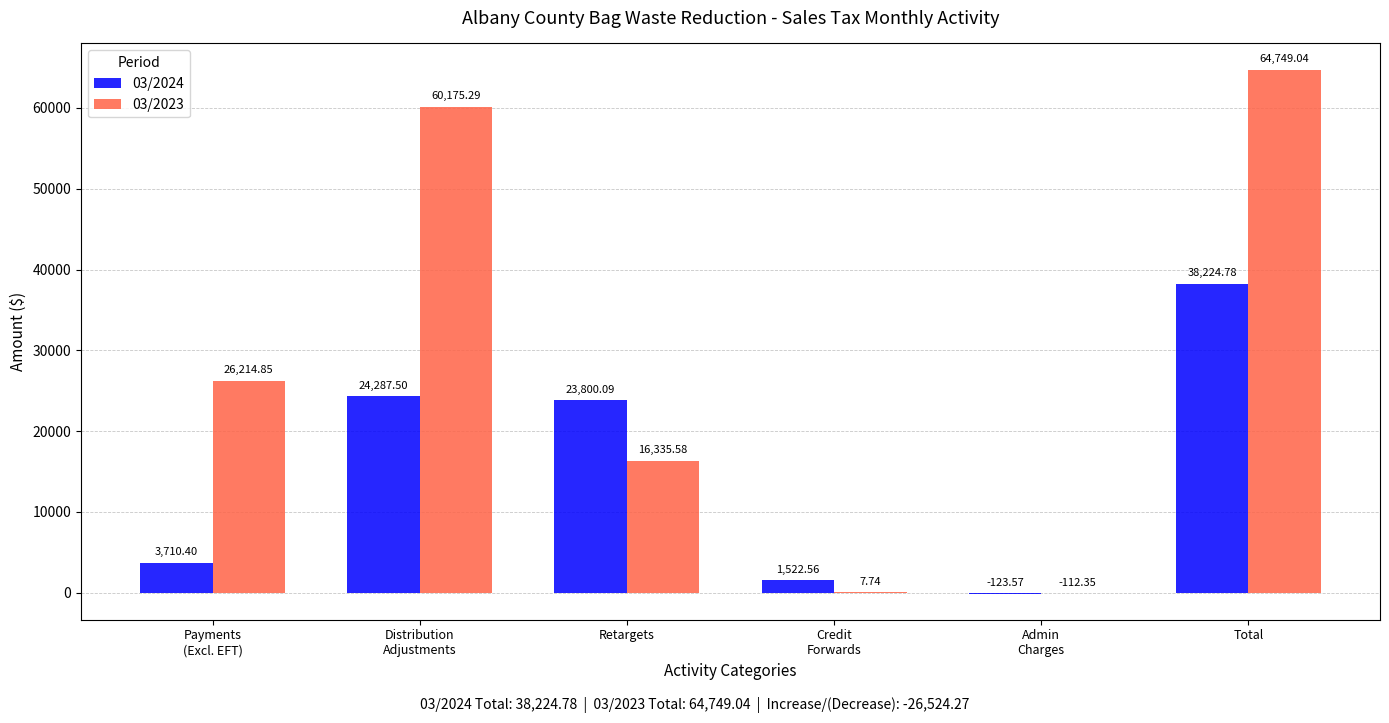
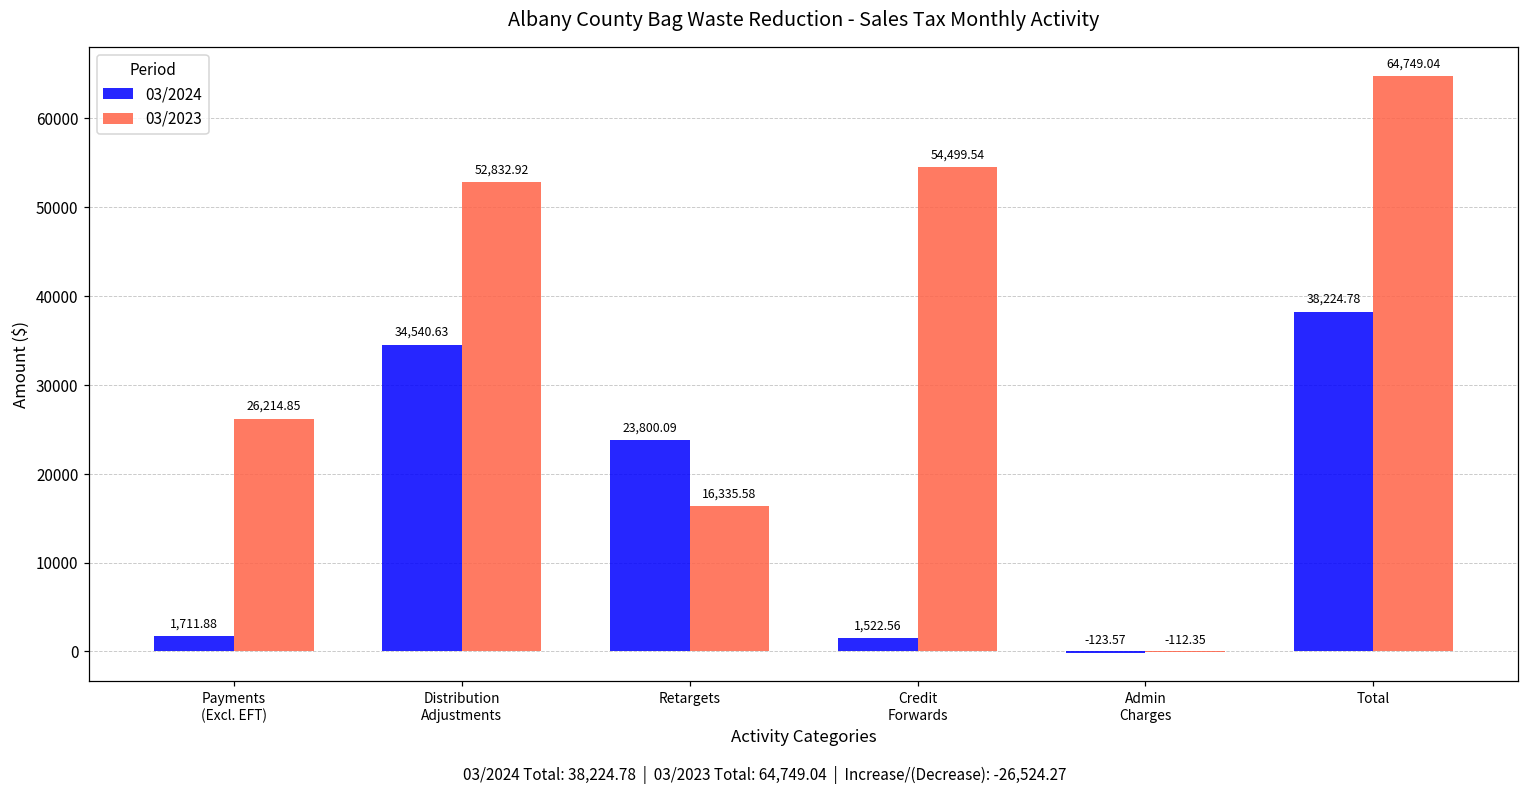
  {
    "03/2024": {
-     "Payments (Excl. EFT)": "3,710.40",
-     "Distribution Adjustments": "24,287.50",
+     "Payments (Excl. EFT)": "1,711.88",
+     "Distribution Adjustments": "34,540.63",
      "Retargets": "23,800.09",
      "Credit Forwards": "1,522.56",
      "Admin Charges": "-123.57",
      "Total": "38,224.78"
    },
    "03/2023": {
      "Payments (Excl. EFT)": "26,214.85",
-     "Distribution Adjustments": "60,175.29",
+     "Distribution Adjustments": "52,832.92",
      "Retargets": "16,335.58",
-     "Credit Forwards": "7.74",
+     "Credit Forwards": "54,499.54",
      "Admin Charges": "-112.35",
      "Total": "64,749.04"
    }
  }
